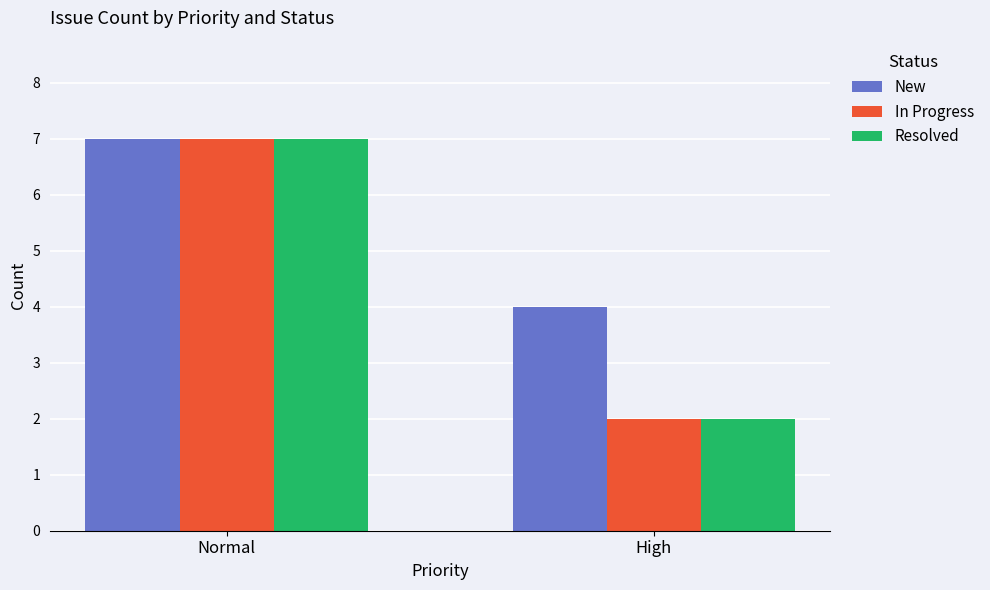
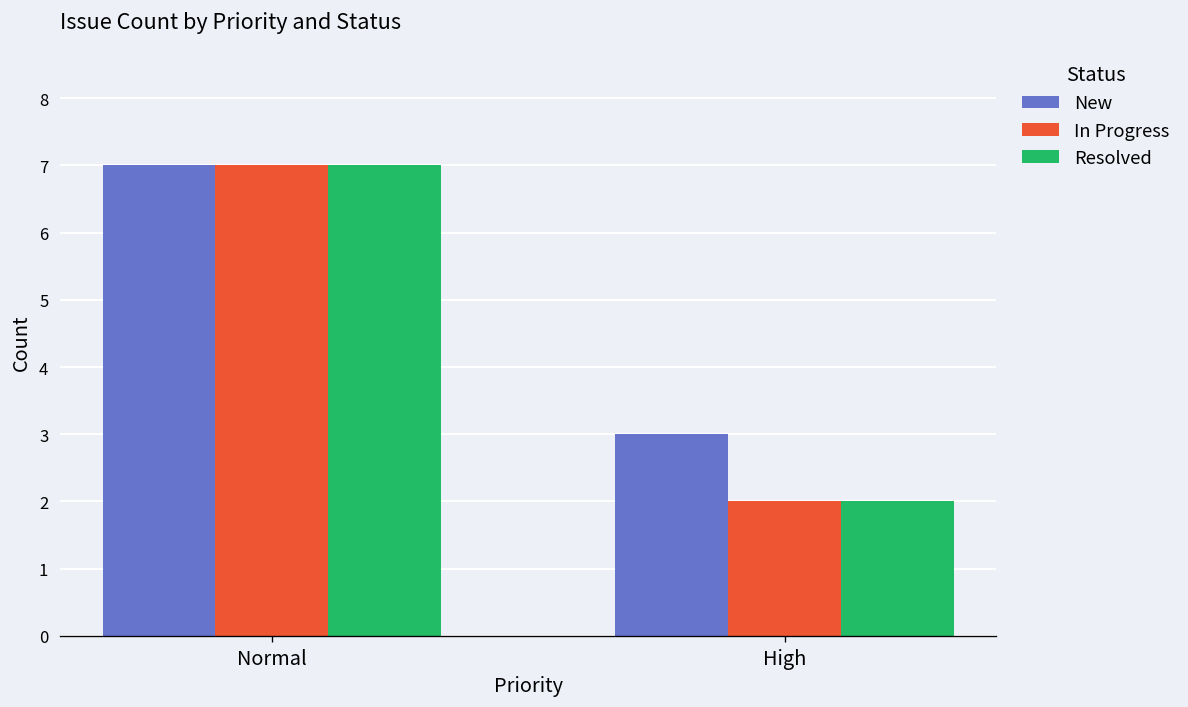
  {
    "New": {
      "Normal": 7,
-     "High": 4
+     "High": 3
    },
    "In Progress": {
      "Normal": 7,
      "High": 2
    },
    "Resolved": {
      "Normal": 7,
      "High": 2
    }
  }
